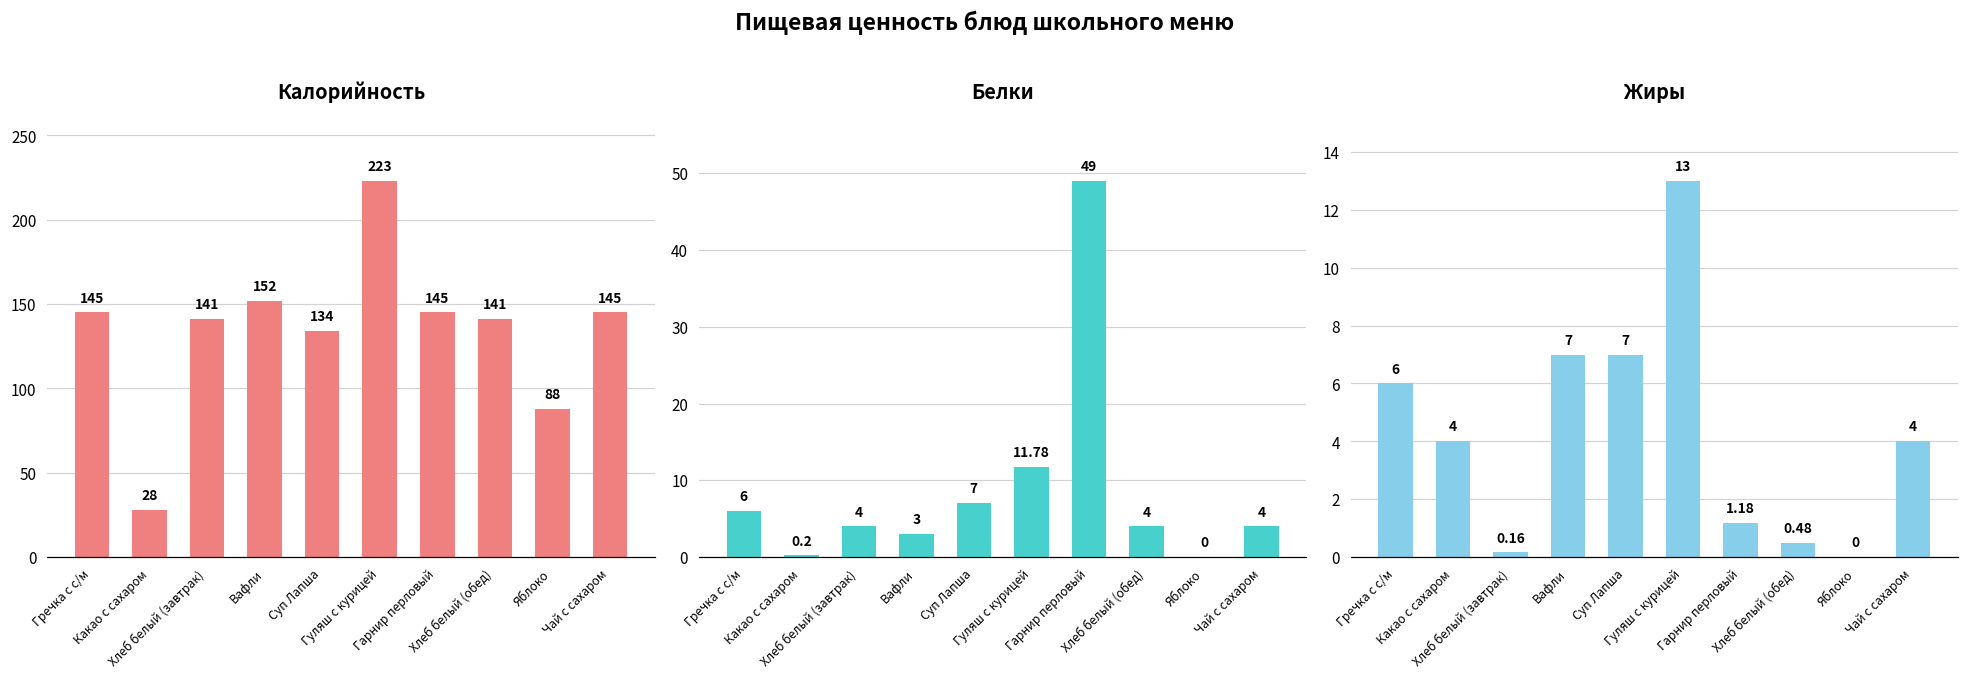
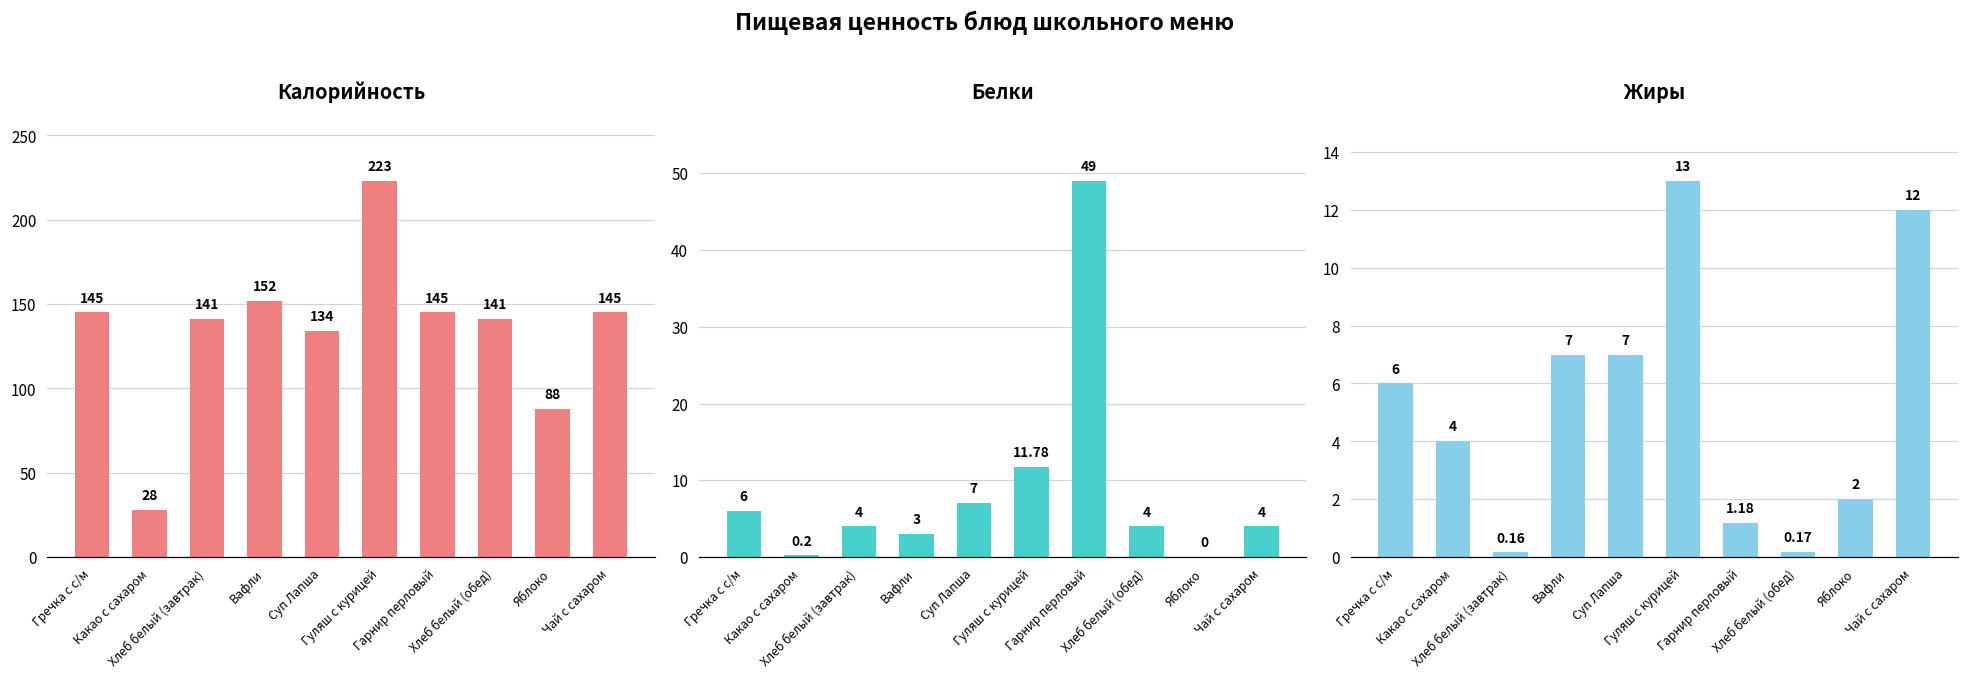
  {
    "Калорийность": {
      "Гречка с с/м": 145,
      "Какао с сахаром": 28,
      "Хлеб белый (завтрак)": 141,
      "Вафли": 152,
      "Суп Лапша": 134,
      "Гуляш с курицей": 223,
      "Гарнир перловый": 145,
      "Хлеб белый (обед)": 141,
      "Яблоко": 88,
      "Чай с сахаром": 145
    },
    "Белки": {
      "Гречка с с/м": 6,
      "Какао с сахаром": 0.2,
      "Хлеб белый (завтрак)": 4,
      "Вафли": 3,
      "Суп Лапша": 7,
      "Гуляш с курицей": 11.78,
      "Гарнир перловый": 49,
      "Хлеб белый (обед)": 4,
      "Яблоко": 0,
      "Чай с сахаром": 4
    },
    "Жиры": {
      "Гречка с с/м": 6,
      "Какао с сахаром": 4,
      "Хлеб белый (завтрак)": 0.16,
      "Вафли": 7,
      "Суп Лапша": 7,
      "Гуляш с курицей": 13,
      "Гарнир перловый": 1.18,
-     "Хлеб белый (обед)": 0.48,
-     "Яблоко": 0,
-     "Чай с сахаром": 4
+     "Хлеб белый (обед)": 0.17,
+     "Яблоко": 2,
+     "Чай с сахаром": 12
    }
  }
